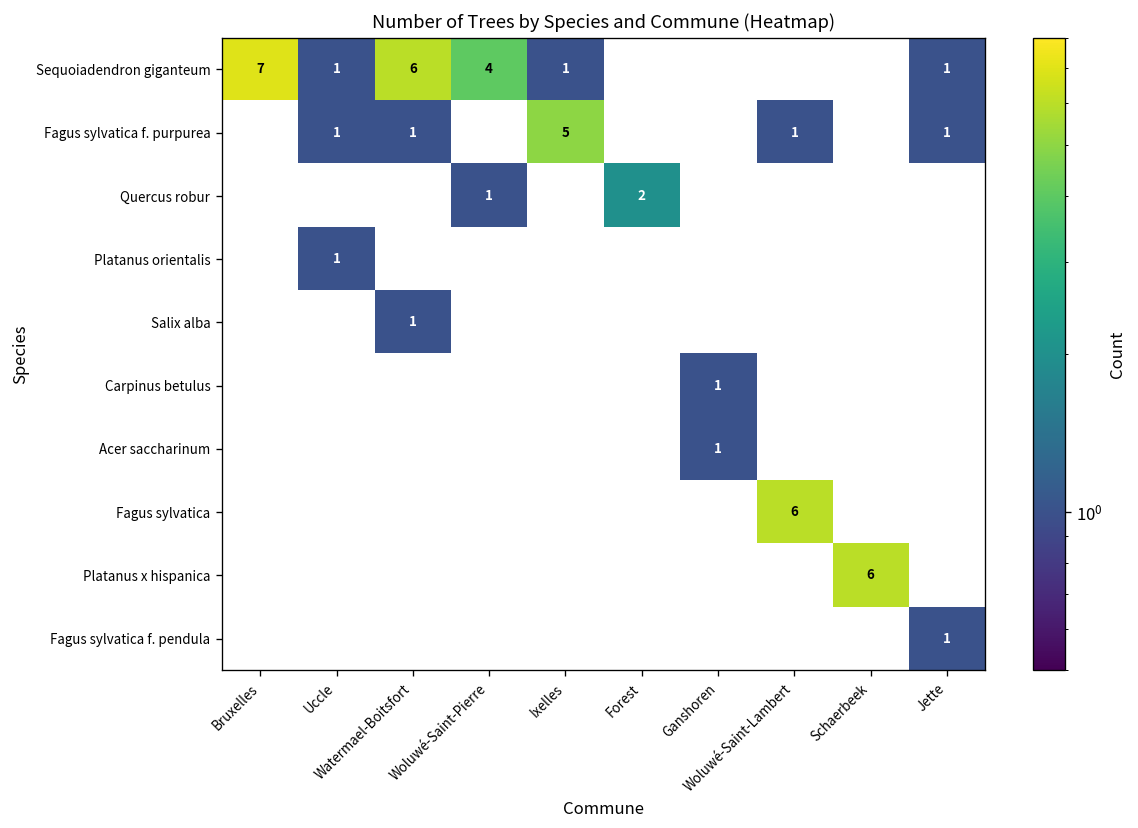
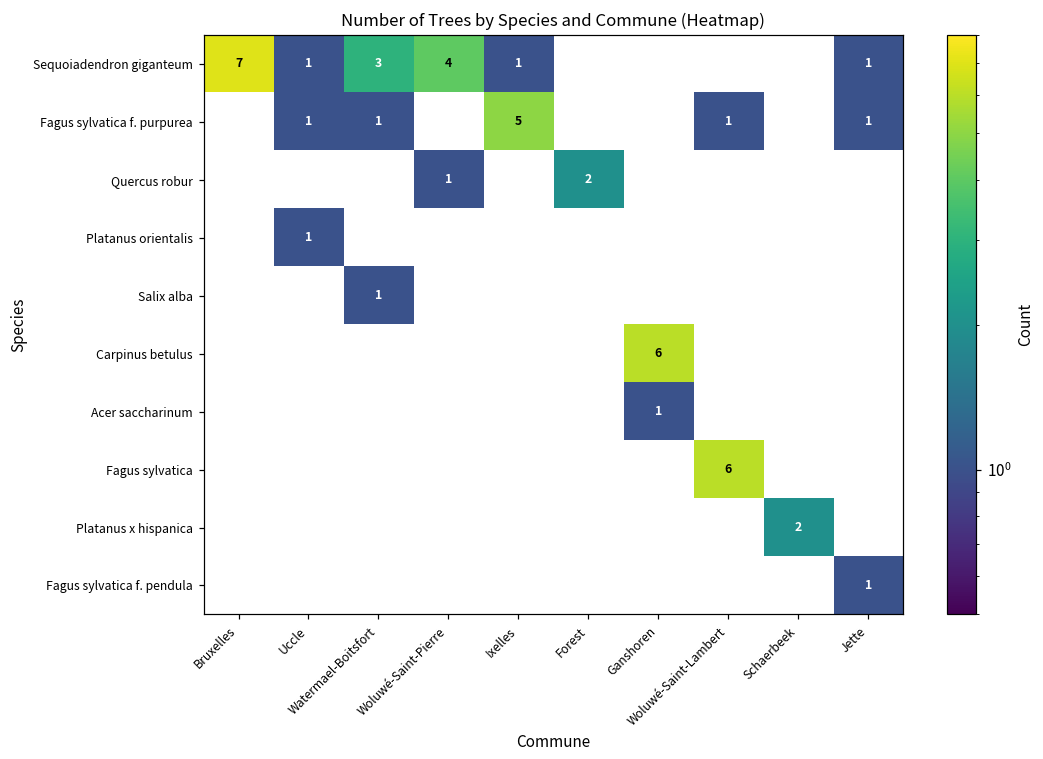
  {
    "Sequoiadendron giganteum": {
      "Bruxelles": 7,
      "Uccle": 1,
-     "Watermael-Boitsfort": 6,
+     "Watermael-Boitsfort": 3,
      "Woluwé-Saint-Pierre": 4,
      "Ixelles": 1,
      "Jette": 1
    },
    "Fagus sylvatica f. purpurea": {
      "Uccle": 1,
      "Watermael-Boitsfort": 1,
      "Ixelles": 5,
      "Woluwé-Saint-Lambert": 1,
      "Jette": 1
    },
    "Quercus robur": {
      "Woluwé-Saint-Pierre": 1,
      "Forest": 2
    },
    "Platanus orientalis": {
      "Uccle": 1
    },
    "Salix alba": {
      "Watermael-Boitsfort": 1
    },
    "Carpinus betulus": {
-     "Ganshoren": 1
+     "Ganshoren": 6
    },
    "Acer saccharinum": {
      "Ganshoren": 1
    },
    "Fagus sylvatica": {
      "Woluwé-Saint-Lambert": 6
    },
    "Platanus x hispanica": {
-     "Schaerbeek": 6
+     "Schaerbeek": 2
    },
    "Fagus sylvatica f. pendula": {
      "Jette": 1
    }
  }
